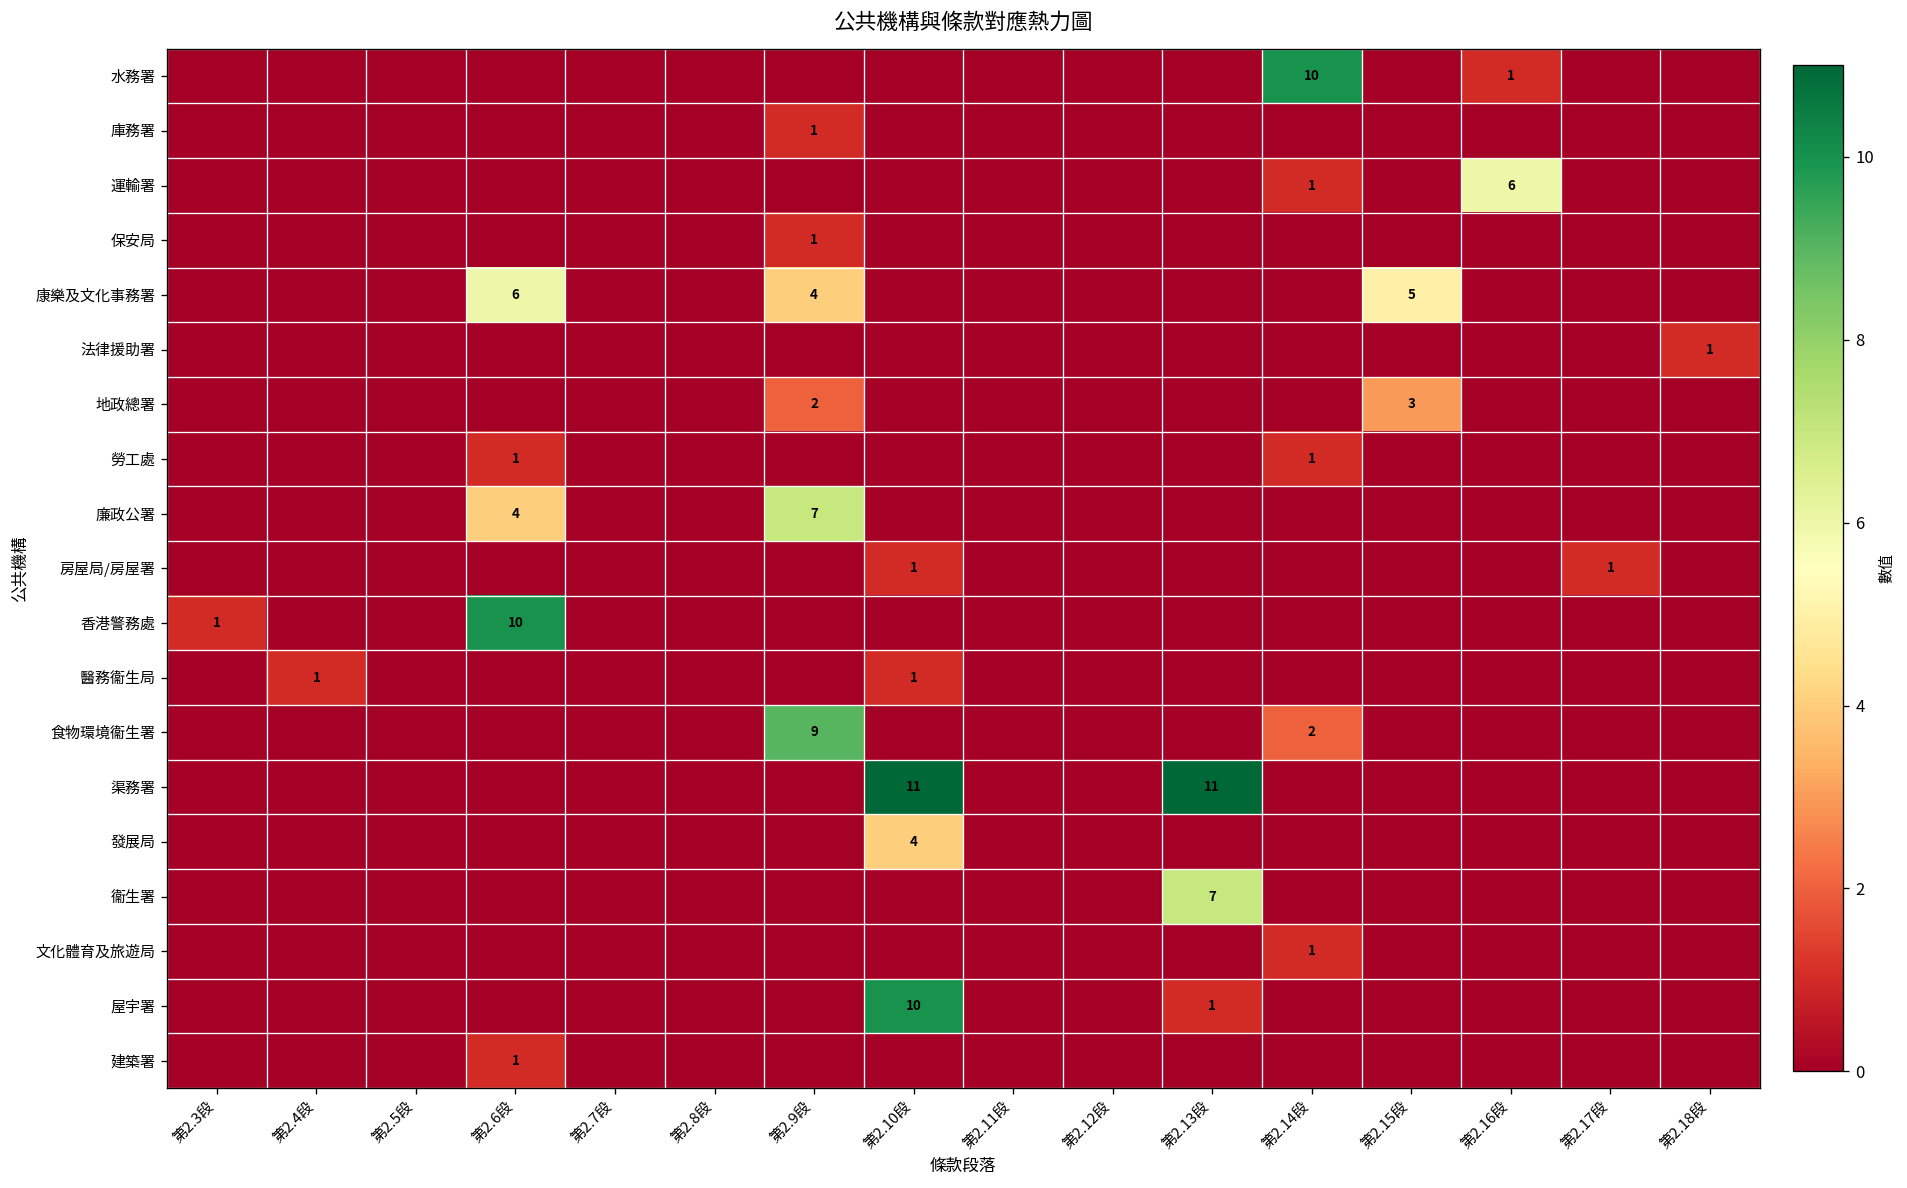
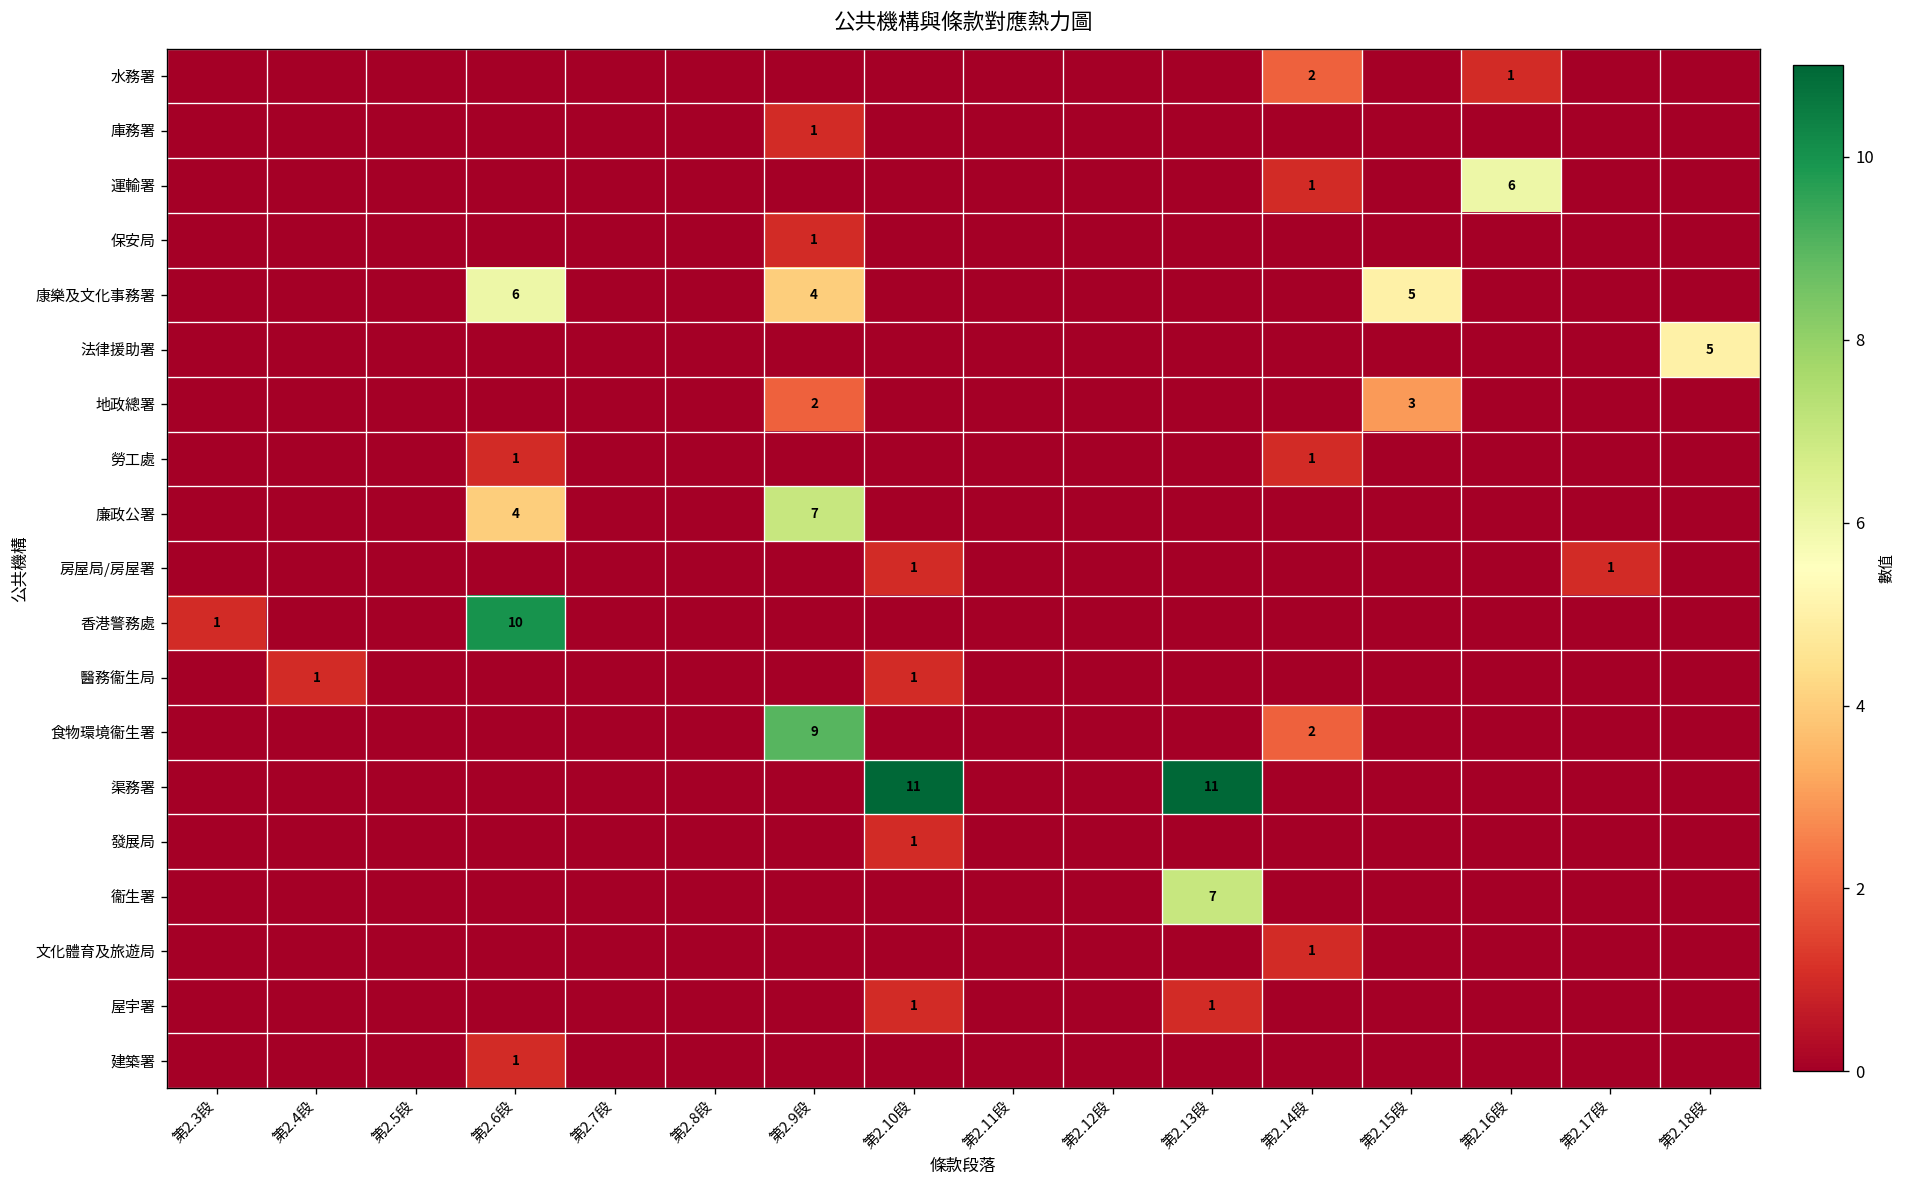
  {
    "水務署": {
-     "第2.14段": 10,
+     "第2.14段": 2,
      "第2.16段": 1
    },
    "庫務署": {
      "第2.9段": 1
    },
    "運輸署": {
      "第2.14段": 1,
      "第2.16段": 6
    },
    "保安局": {
      "第2.9段": 1
    },
    "康樂及文化事務署": {
      "第2.6段": 6,
      "第2.9段": 4,
      "第2.15段": 5
    },
    "法律援助署": {
-     "第2.18段": 1
+     "第2.18段": 5
    },
    "地政總署": {
      "第2.9段": 2,
      "第2.15段": 3
    },
    "勞工處": {
      "第2.6段": 1,
      "第2.14段": 1
    },
    "廉政公署": {
      "第2.6段": 4,
      "第2.9段": 7
    },
    "房屋局/房屋署": {
      "第2.10段": 1,
      "第2.17段": 1
    },
    "香港警務處": {
      "第2.3段": 1,
      "第2.6段": 10
    },
    "醫務衞生局": {
      "第2.4段": 1,
      "第2.10段": 1
    },
    "食物環境衞生署": {
      "第2.9段": 9,
      "第2.14段": 2
    },
    "渠務署": {
      "第2.10段": 11,
      "第2.13段": 11
    },
    "發展局": {
-     "第2.10段": 4
+     "第2.10段": 1
    },
    "衞生署": {
      "第2.13段": 7
    },
    "文化體育及旅遊局": {
      "第2.14段": 1
    },
    "屋宇署": {
-     "第2.10段": 10,
+     "第2.10段": 1,
      "第2.13段": 1
    },
    "建築署": {
      "第2.6段": 1
    }
  }
